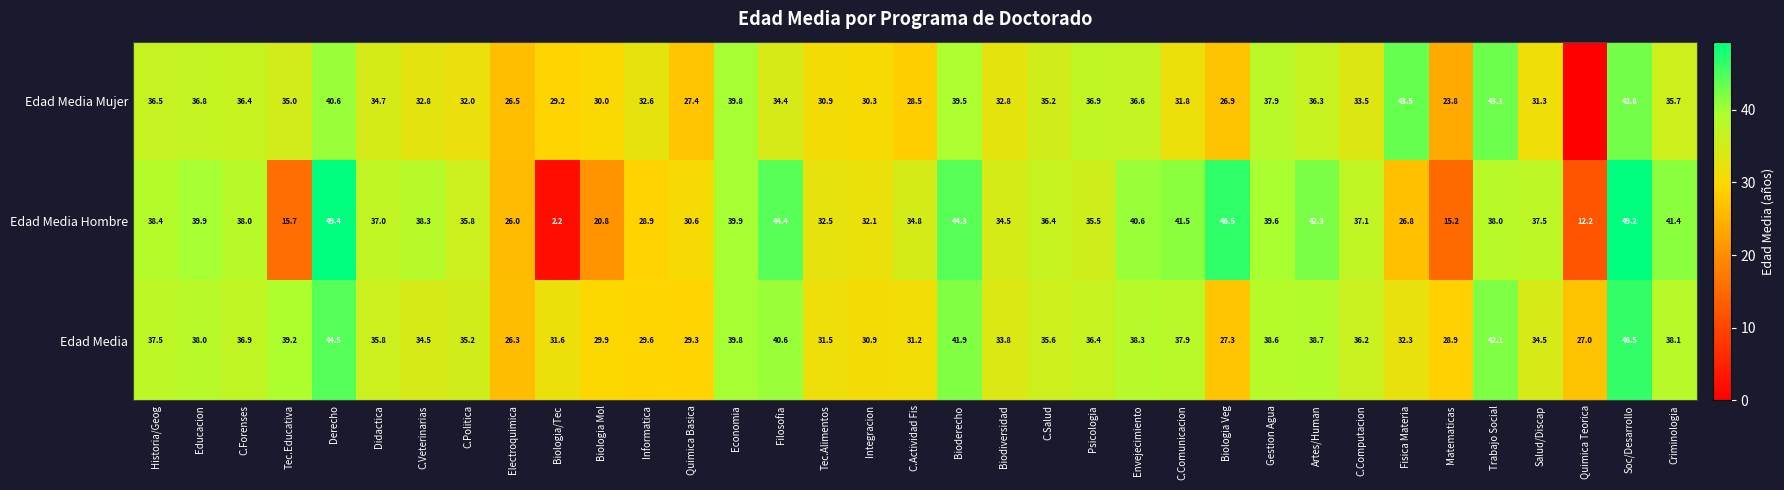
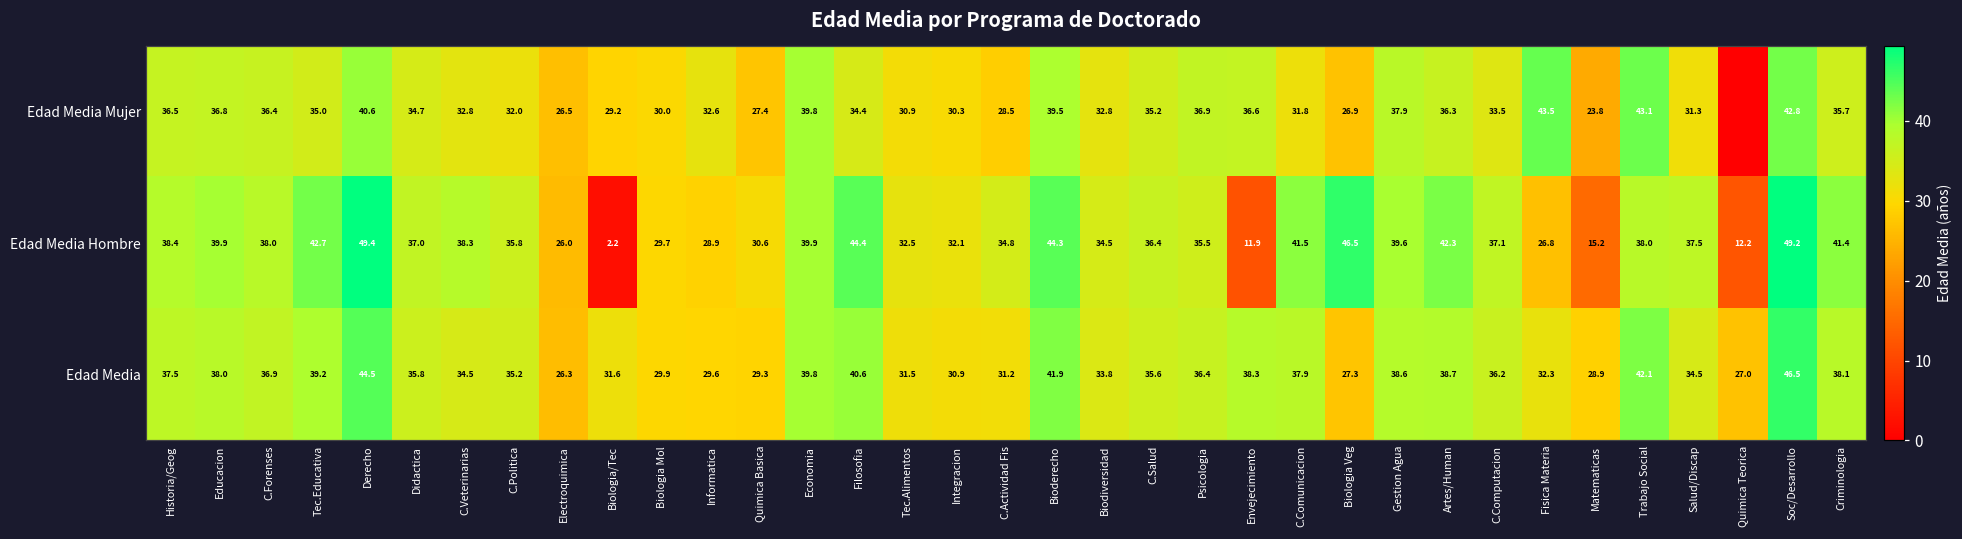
  {
    "Edad Media Mujer": {
      "Historia/Geog": 36.5,
      "Educacion": 36.8,
      "C.Forenses": 36.4,
      "Tec.Educativa": 35.0,
      "Derecho": 40.6,
      "Didactica": 34.7,
      "C.Veterinarias": 32.8,
      "C.Politica": 32.0,
      "Electroquimica": 26.5,
      "Biologia/Tec": 29.2,
      "Biologia Mol": 30.0,
      "Informatica": 32.6,
      "Quimica Basica": 27.4,
      "Economia": 39.8,
      "Filosofia": 34.4,
      "Tec.Alimentos": 30.9,
      "Integracion": 30.3,
      "C.Actividad Fis": 28.5,
      "Bioderecho": 39.5,
      "Biodiversidad": 32.8,
      "C.Salud": 35.2,
      "Psicologia": 36.9,
      "Envejecimiento": 36.6,
      "C.Comunicacion": 31.8,
      "Biologia Veg": 26.9,
      "Gestion Agua": 37.9,
      "Artes/Human": 36.3,
      "C.Computacion": 33.5,
      "Fisica Materia": 43.5,
      "Matematicas": 23.8,
      "Trabajo Social": 43.1,
      "Salud/Discap": 31.3,
      "Soc/Desarrollo": 42.8,
      "Criminologia": 35.7
    },
    "Edad Media Hombre": {
      "Historia/Geog": 38.4,
      "Educacion": 39.9,
      "C.Forenses": 38.0,
-     "Tec.Educativa": 15.7,
+     "Tec.Educativa": 42.7,
      "Derecho": 49.4,
      "Didactica": 37.0,
      "C.Veterinarias": 38.3,
      "C.Politica": 35.8,
      "Electroquimica": 26.0,
      "Biologia/Tec": 2.2,
-     "Biologia Mol": 20.8,
+     "Biologia Mol": 29.7,
      "Informatica": 28.9,
      "Quimica Basica": 30.6,
      "Economia": 39.9,
      "Filosofia": 44.4,
      "Tec.Alimentos": 32.5,
      "Integracion": 32.1,
      "C.Actividad Fis": 34.8,
      "Bioderecho": 44.3,
      "Biodiversidad": 34.5,
      "C.Salud": 36.4,
      "Psicologia": 35.5,
-     "Envejecimiento": 40.6,
+     "Envejecimiento": 11.9,
      "C.Comunicacion": 41.5,
      "Biologia Veg": 46.5,
      "Gestion Agua": 39.6,
      "Artes/Human": 42.3,
      "C.Computacion": 37.1,
      "Fisica Materia": 26.8,
      "Matematicas": 15.2,
      "Trabajo Social": 38.0,
      "Salud/Discap": 37.5,
      "Quimica Teorica": 12.2,
      "Soc/Desarrollo": 49.2,
      "Criminologia": 41.4
    },
    "Edad Media": {
      "Historia/Geog": 37.5,
      "Educacion": 38.0,
      "C.Forenses": 36.9,
      "Tec.Educativa": 39.2,
      "Derecho": 44.5,
      "Didactica": 35.8,
      "C.Veterinarias": 34.5,
      "C.Politica": 35.2,
      "Electroquimica": 26.3,
      "Biologia/Tec": 31.6,
      "Biologia Mol": 29.9,
      "Informatica": 29.6,
      "Quimica Basica": 29.3,
      "Economia": 39.8,
      "Filosofia": 40.6,
      "Tec.Alimentos": 31.5,
      "Integracion": 30.9,
      "C.Actividad Fis": 31.2,
      "Bioderecho": 41.9,
      "Biodiversidad": 33.8,
      "C.Salud": 35.6,
      "Psicologia": 36.4,
      "Envejecimiento": 38.3,
      "C.Comunicacion": 37.9,
      "Biologia Veg": 27.3,
      "Gestion Agua": 38.6,
      "Artes/Human": 38.7,
      "C.Computacion": 36.2,
      "Fisica Materia": 32.3,
      "Matematicas": 28.9,
      "Trabajo Social": 42.1,
      "Salud/Discap": 34.5,
      "Quimica Teorica": 27.0,
      "Soc/Desarrollo": 46.5,
      "Criminologia": 38.1
    }
  }
